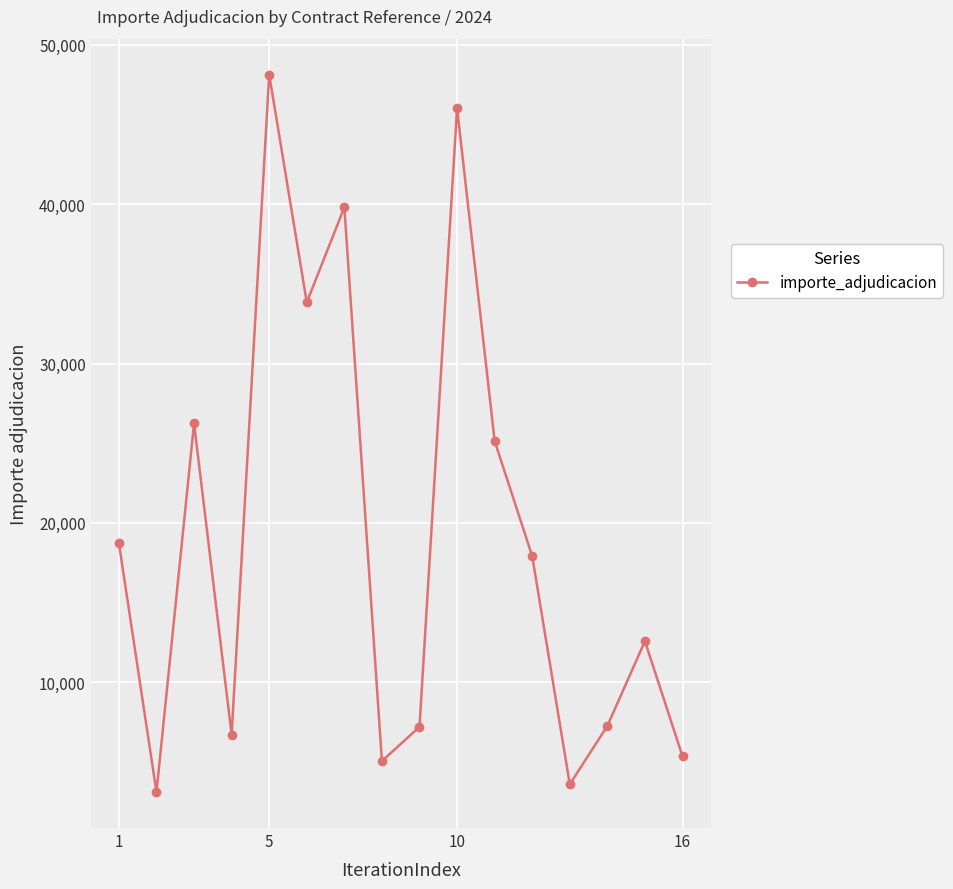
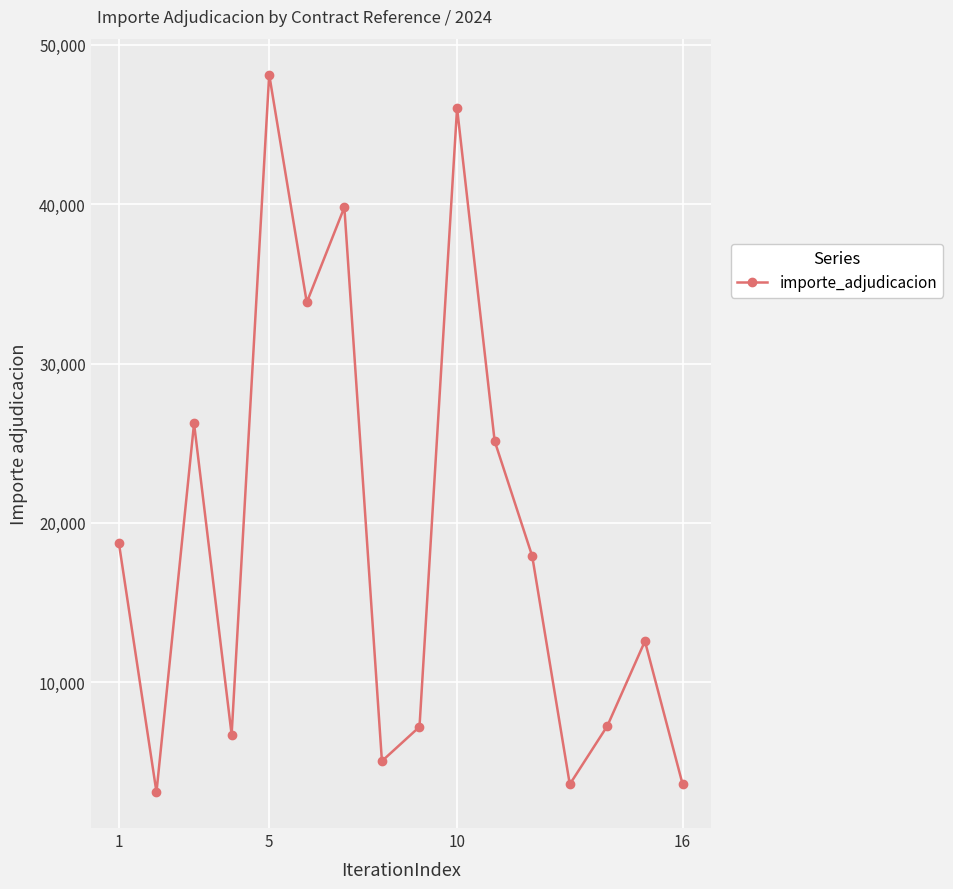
  {
    "1": "18,700",
    "5": "48,100",
    "10": "46,000",
-   "16": "5,400"
+   "16": "3,600"
  }
